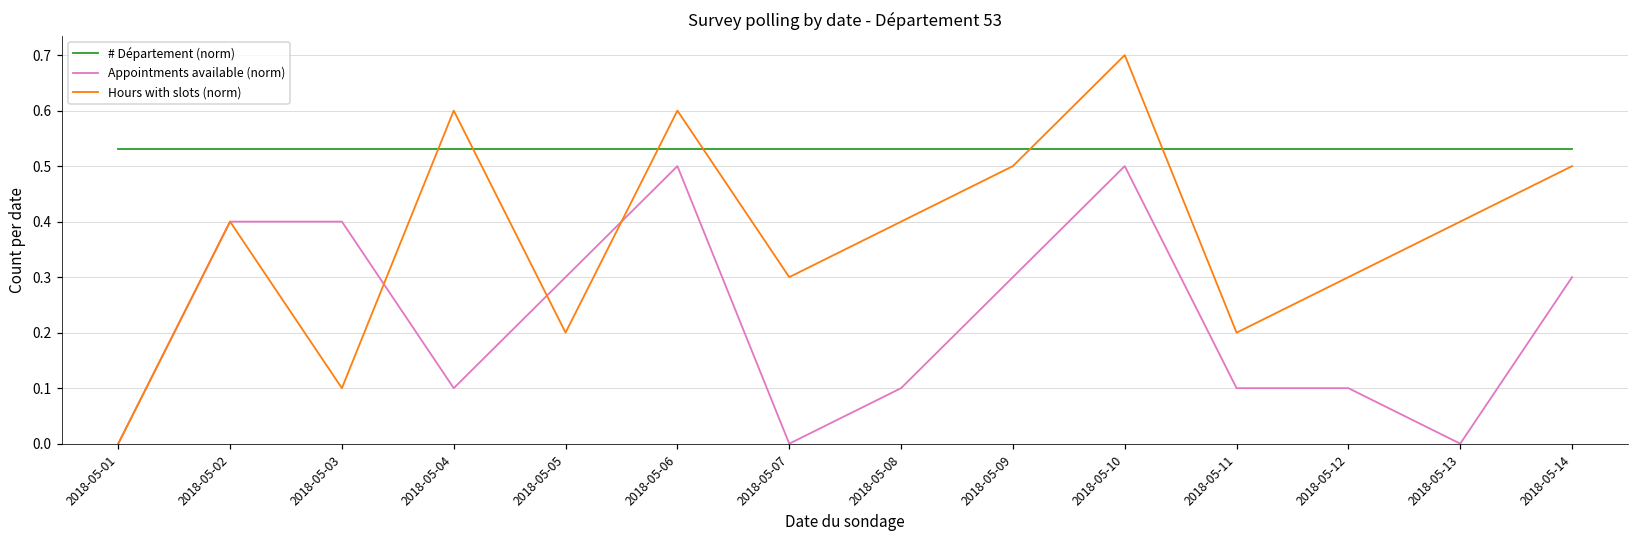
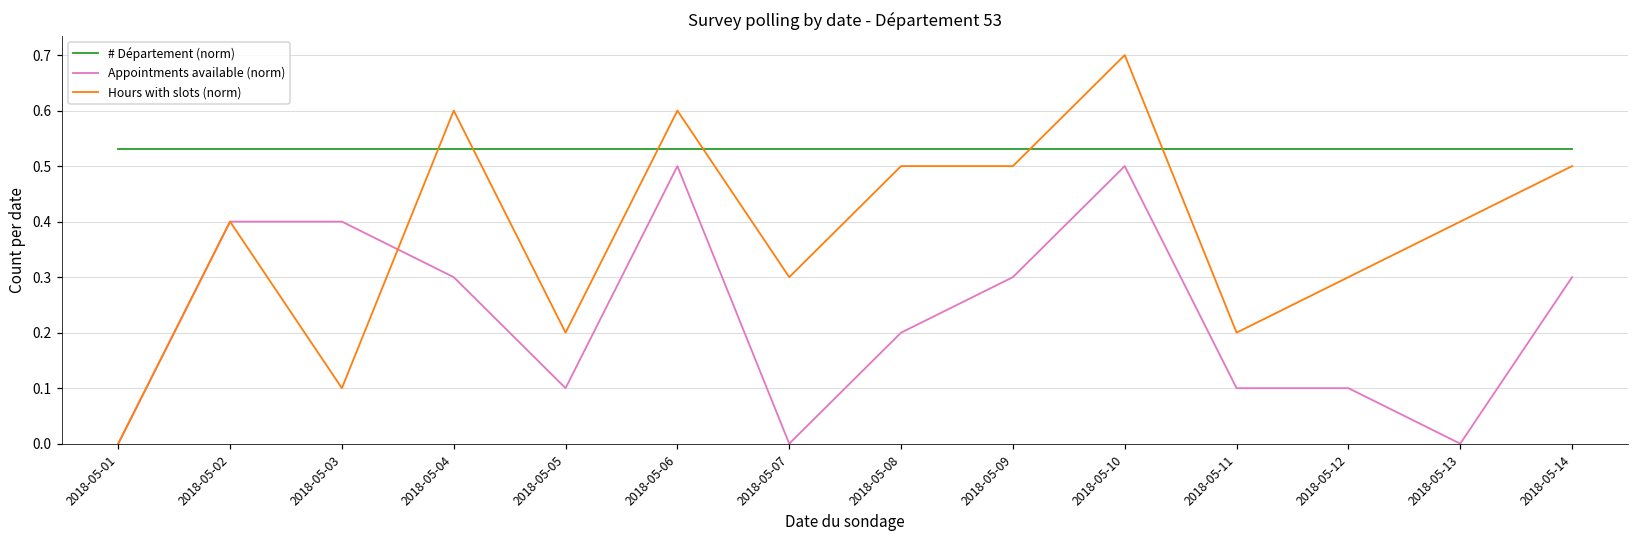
  {
    "# Département (norm)": {
      "2018-05-01": 0.53,
      "2018-05-02": 0.53,
      "2018-05-03": 0.53,
      "2018-05-04": 0.53,
      "2018-05-05": 0.53,
      "2018-05-06": 0.53,
      "2018-05-07": 0.53,
      "2018-05-08": 0.53,
      "2018-05-09": 0.53,
      "2018-05-10": 0.53,
      "2018-05-11": 0.53,
      "2018-05-12": 0.53,
      "2018-05-13": 0.53,
      "2018-05-14": 0.53
    },
    "Appointments available (norm)": {
      "2018-05-03": 0.40,
-     "2018-05-04": 0.10,
-     "2018-05-05": 0.30,
+     "2018-05-04": 0.30,
+     "2018-05-05": 0.10,
      "2018-05-06": 0.50,
      "2018-05-07": 0.00,
-     "2018-05-08": 0.10,
+     "2018-05-08": 0.20,
      "2018-05-09": 0.30,
      "2018-05-10": 0.50,
      "2018-05-11": 0.10,
      "2018-05-12": 0.10,
      "2018-05-13": 0.00,
      "2018-05-14": 0.30
    },
    "Hours with slots (norm)": {
      "2018-05-03": 0.10,
      "2018-05-04": 0.60,
      "2018-05-05": 0.20,
      "2018-05-06": 0.60,
      "2018-05-07": 0.30,
-     "2018-05-08": 0.40,
+     "2018-05-08": 0.50,
      "2018-05-09": 0.50,
      "2018-05-10": 0.70,
      "2018-05-11": 0.20,
      "2018-05-12": 0.30,
      "2018-05-13": 0.40,
      "2018-05-14": 0.50
    }
  }
